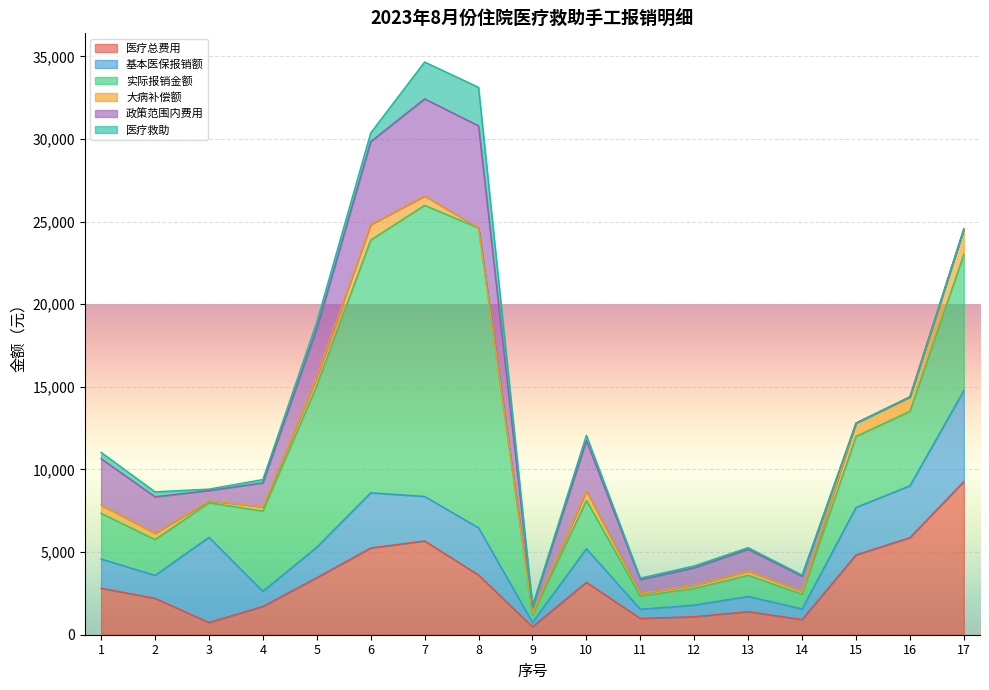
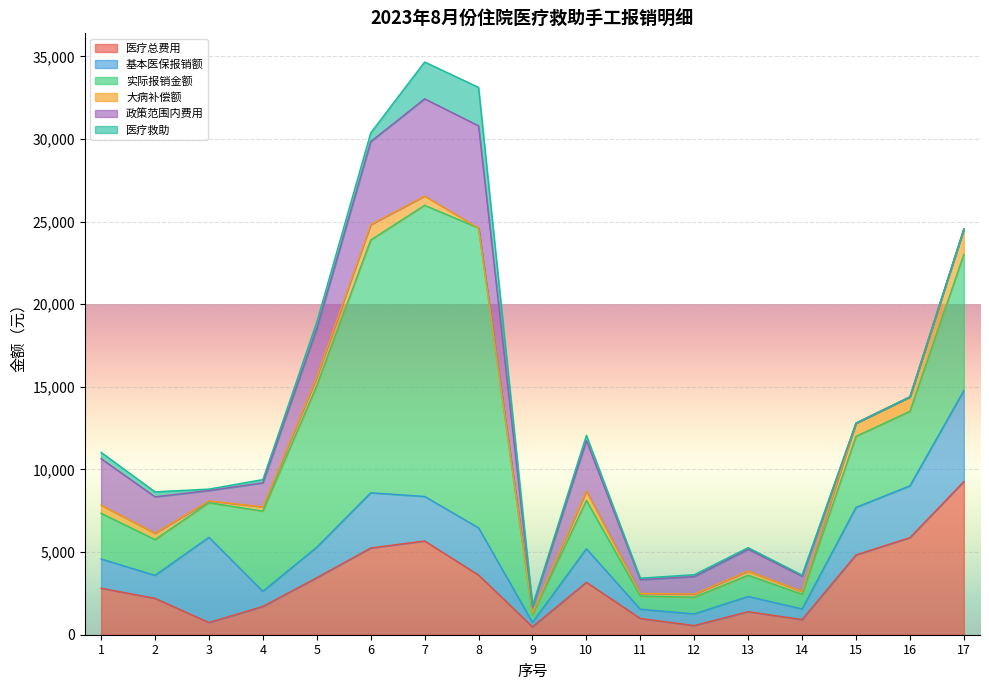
  {
    "医疗总费用": {
      "1": "2,800",
      "2": "2,200",
      "3": "700",
      "4": "1,700",
      "5": "3,500",
      "6": "5,200",
      "7": "5,700",
      "8": "3,600",
      "9": "500",
      "10": "3,200",
      "11": "1,000",
-     "12": "1,100",
+     "12": "600",
      "13": "1,400",
      "14": "900",
      "15": "4,800",
      "16": "5,900",
      "17": "9,300"
    },
    "基本医保报销额": {
      "1": "1,800",
      "2": "1,400",
      "3": "5,200",
      "4": "900",
      "5": "1,800",
      "6": "3,300",
      "7": "2,700",
      "8": "2,900",
      "9": "300",
      "10": "2,000",
      "11": "600",
      "12": "700",
      "13": "900",
      "14": "600",
      "15": "2,900",
      "16": "3,100",
      "17": "5,500"
    },
    "大病补偿额": {
      "1": "500",
      "2": "400",
      "4": "300",
      "5": "500",
      "6": "900",
      "7": "600",
      "10": "600",
      "11": "200",
      "12": "200",
      "13": "300",
      "14": "200"
    },
    "政策范围内费用": {
      "1": "2,800",
      "2": "2,200",
      "4": "1,500",
      "5": "2,900",
      "6": "5,000",
      "7": "5,900",
      "8": "6,200",
      "10": "3,100"
    }
  }
